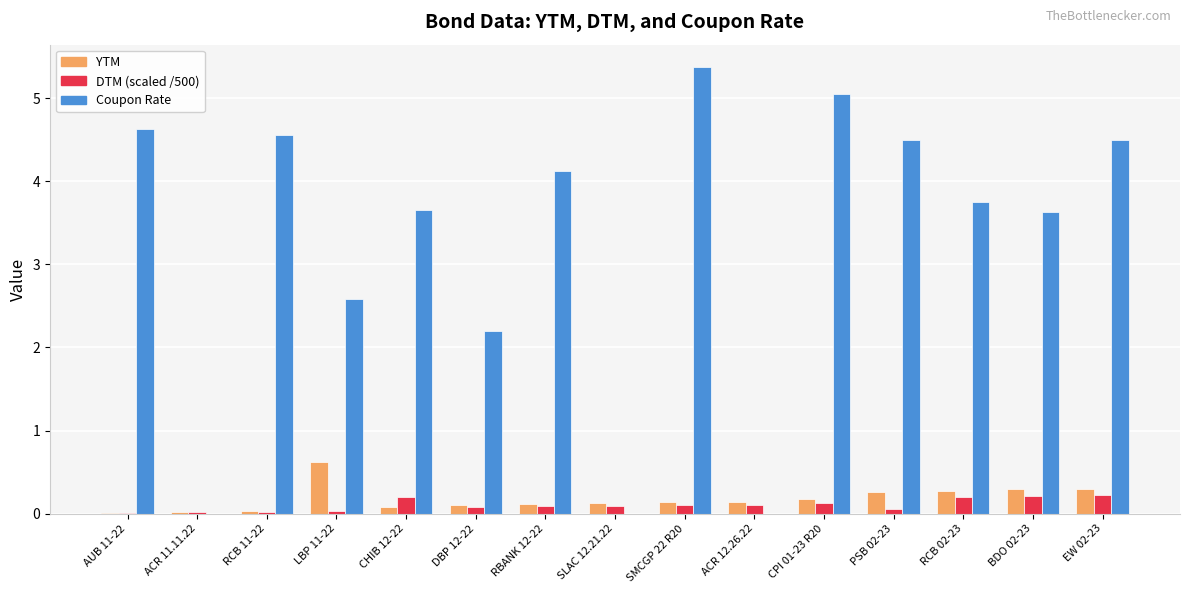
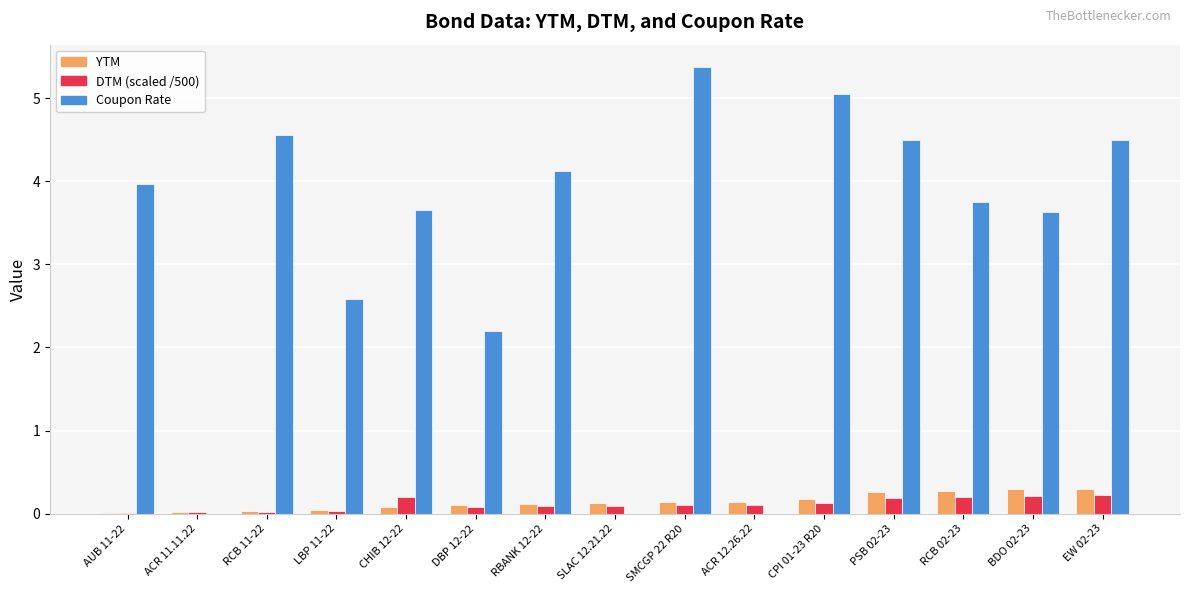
  {
    "YTM": {
-     "LBP 11-22": 0.6,
+     "LBP 11-22": 0.0,
      "CHIB 12-22": 0.1,
      "DBP 12-22": 0.1,
      "RBANK 12-22": 0.1,
      "SLAC 12.21.22": 0.1,
      "SMCGP 22 R20": 0.1,
      "ACR 12.26.22": 0.1,
      "CPI 01-23 R20": 0.2,
      "PSB 02-23": 0.3,
      "RCB 02-23": 0.3,
      "BDO 02-23": 0.3,
      "EW 02-23": 0.3
    },
    "DTM (scaled /500)": {
      "CHIB 12-22": 0.2,
      "DBP 12-22": 0.1,
      "RBANK 12-22": 0.1,
      "SLAC 12.21.22": 0.1,
      "SMCGP 22 R20": 0.1,
      "ACR 12.26.22": 0.1,
      "CPI 01-23 R20": 0.1,
-     "PSB 02-23": 0.1,
+     "PSB 02-23": 0.2,
      "RCB 02-23": 0.2,
      "BDO 02-23": 0.2,
      "EW 02-23": 0.2
    },
    "Coupon Rate": {
-     "AUB 11-22": 4.6,
+     "AUB 11-22": 4.0,
      "ACR 11.11.22": 0.0,
      "RCB 11-22": 4.6,
      "LBP 11-22": 2.6,
      "CHIB 12-22": 3.7,
      "DBP 12-22": 2.2,
      "RBANK 12-22": 4.1,
      "SLAC 12.21.22": 0.0,
      "SMCGP 22 R20": 5.4,
      "ACR 12.26.22": 0.0,
      "CPI 01-23 R20": 5.0,
      "PSB 02-23": 4.5,
      "RCB 02-23": 3.8,
      "BDO 02-23": 3.6,
      "EW 02-23": 4.5
    }
  }
